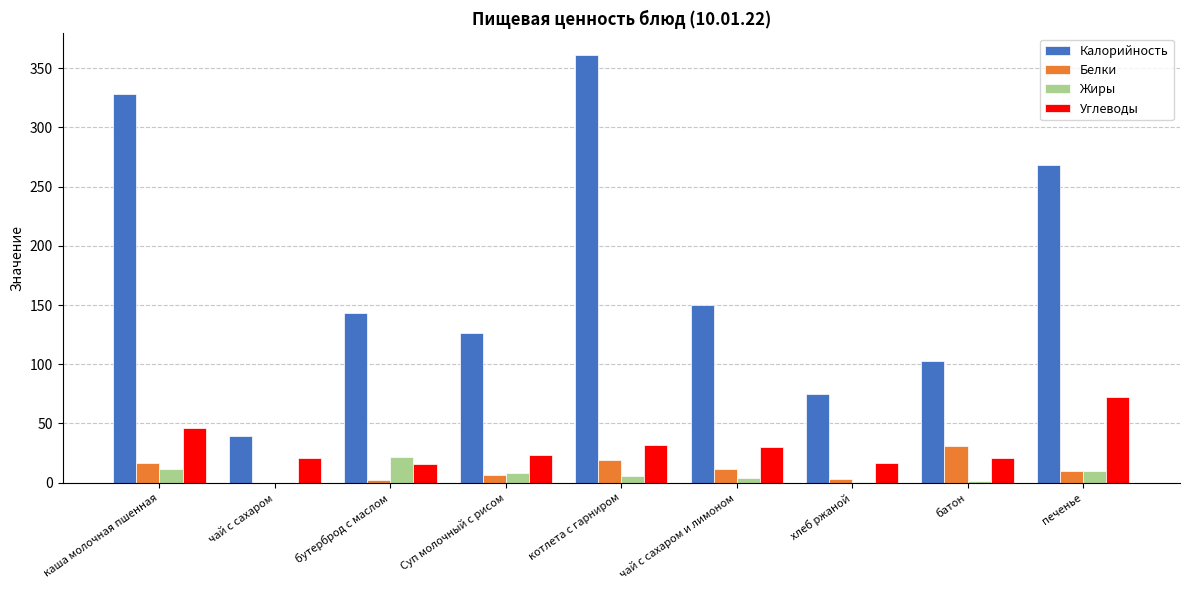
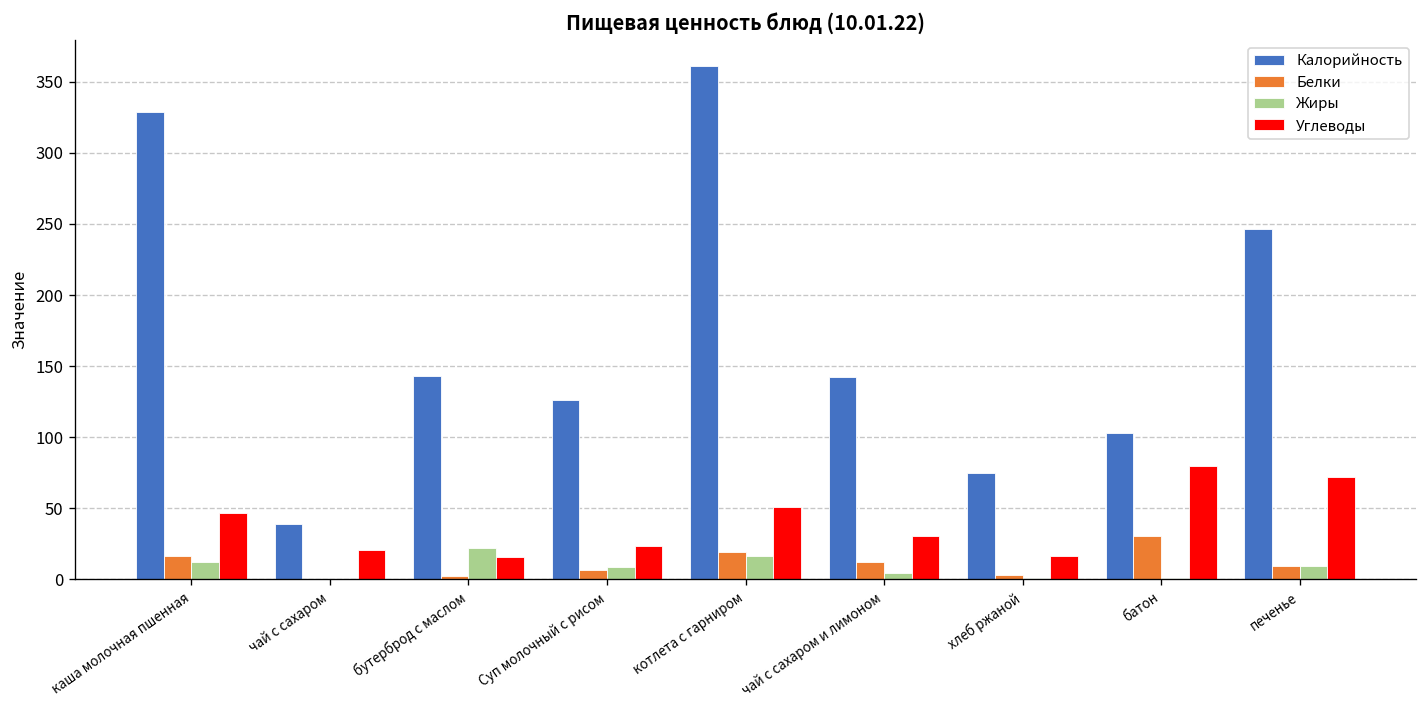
  {
    "Калорийность": {
      "каша молочная пшенная": 329,
      "чай с сахаром": 39,
      "бутерброд с маслом": 143,
      "Суп молочный с рисом": 126,
      "котлета с гарниром": 361,
-     "чай с сахаром и лимоном": 150,
+     "чай с сахаром и лимоном": 142,
      "хлеб ржаной": 75,
      "батон": 103,
-     "печенье": 268
+     "печенье": 247
    },
    "Белки": {
      "каша молочная пшенная": 17,
      "бутерброд с маслом": 2,
      "Суп молочный с рисом": 7,
      "котлета с гарниром": 19,
      "чай с сахаром и лимоном": 12,
      "хлеб ржаной": 3,
      "батон": 31,
      "печенье": 10
    },
    "Жиры": {
      "каша молочная пшенная": 12,
      "бутерброд с маслом": 22,
      "Суп молочный с рисом": 8,
-     "котлета с гарниром": 6,
+     "котлета с гарниром": 16,
      "чай с сахаром и лимоном": 4,
      "печенье": 10
    },
    "Углеводы": {
      "каша молочная пшенная": 46,
      "чай с сахаром": 21,
      "бутерброд с маслом": 15,
      "Суп молочный с рисом": 24,
-     "котлета с гарниром": 31,
+     "котлета с гарниром": 51,
      "чай с сахаром и лимоном": 30,
      "хлеб ржаной": 16,
-     "батон": 21,
+     "батон": 80,
      "печенье": 72
    }
  }
